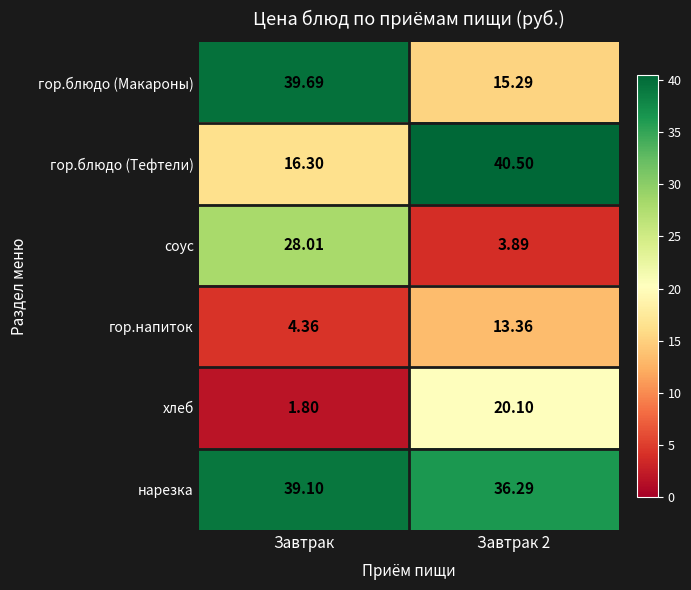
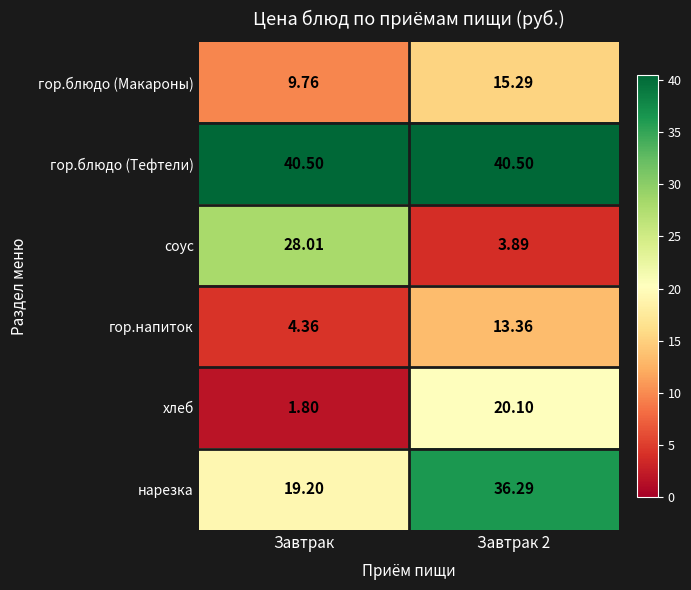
  {
    "гор.блюдо (Макароны)": {
-     "Завтрак": 39.69,
+     "Завтрак": 9.76,
      "Завтрак 2": 15.29
    },
    "гор.блюдо (Тефтели)": {
-     "Завтрак": 16.30,
+     "Завтрак": 40.50,
      "Завтрак 2": 40.50
    },
    "соус": {
      "Завтрак": 28.01,
      "Завтрак 2": 3.89
    },
    "гор.напиток": {
      "Завтрак": 4.36,
      "Завтрак 2": 13.36
    },
    "хлеб": {
      "Завтрак": 1.80,
      "Завтрак 2": 20.10
    },
    "нарезка": {
-     "Завтрак": 39.10,
+     "Завтрак": 19.20,
      "Завтрак 2": 36.29
    }
  }
